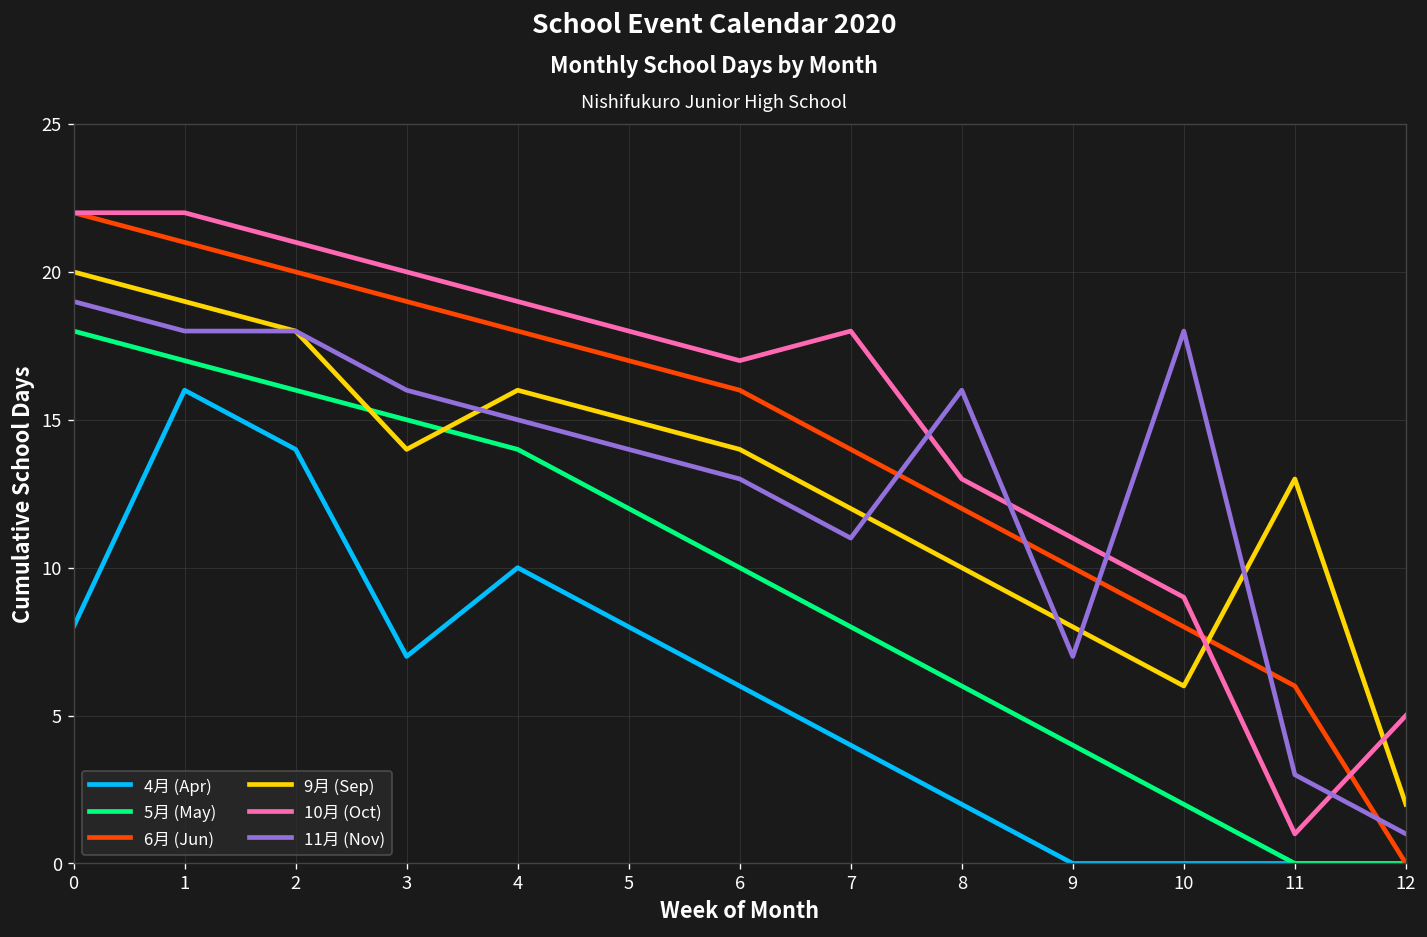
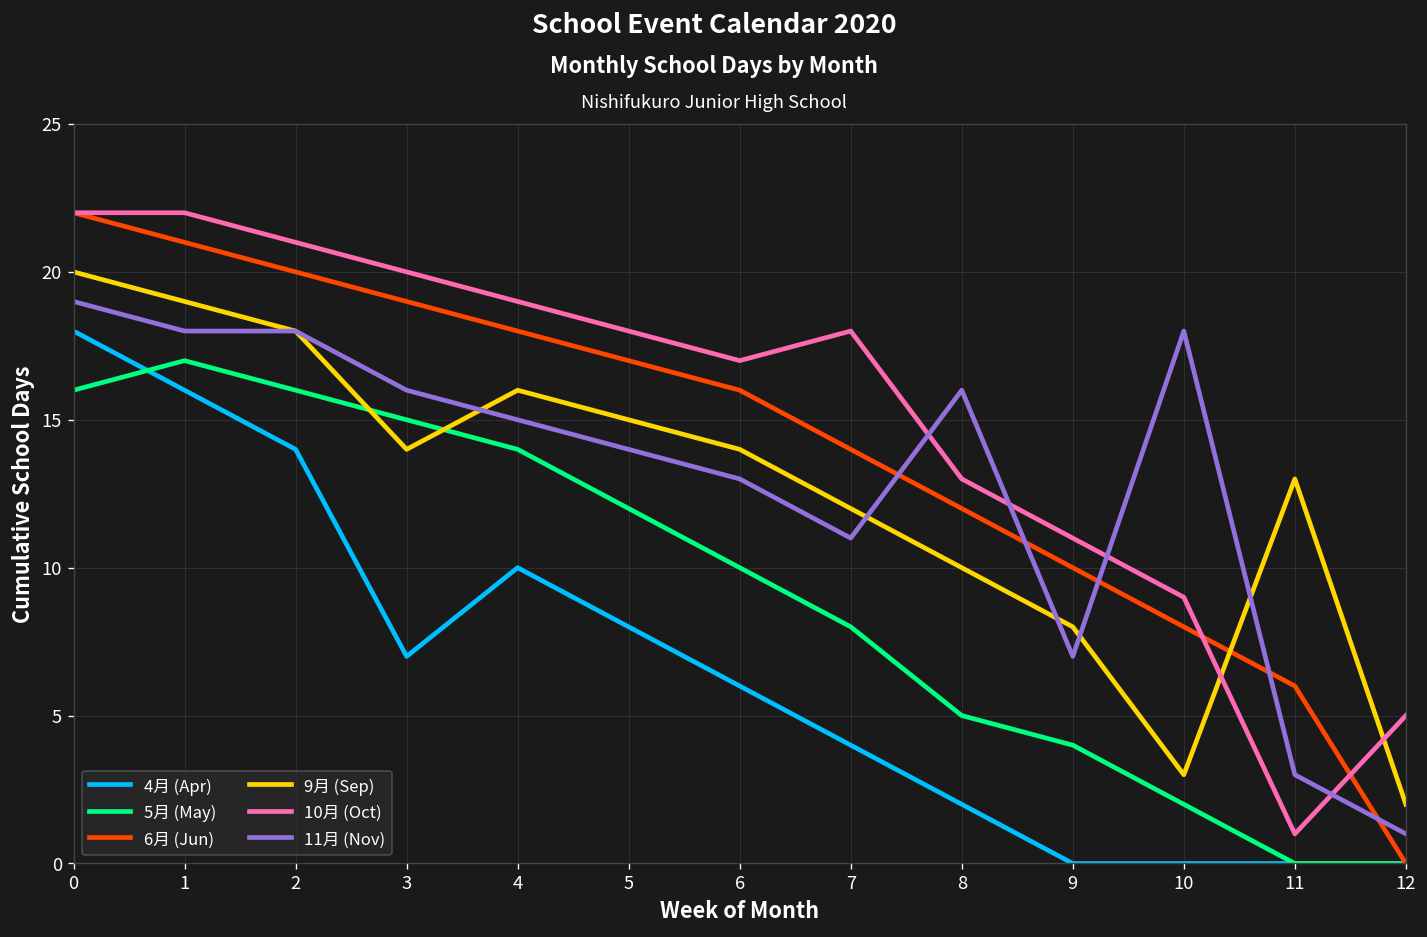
  {
    "4月 (Apr)": {
-     "0": 8,
+     "0": 18,
      "1": 16,
      "2": 14,
      "3": 7,
      "4": 10,
      "5": 8,
      "6": 6,
      "7": 4,
      "8": 2,
      "9": 0,
      "10": 0
    },
    "5月 (May)": {
-     "0": 18,
+     "0": 16,
      "1": 17,
      "2": 16,
      "3": 15,
      "4": 14,
      "5": 12,
      "6": 10,
      "7": 8,
-     "8": 6,
+     "8": 5,
      "9": 4,
      "10": 2
    },
    "6月 (Jun)": {
      "1": 21,
      "2": 20,
      "3": 19,
      "4": 18,
      "5": 17,
      "6": 16,
      "7": 14,
      "8": 12,
      "9": 10,
      "10": 8,
      "11": 6
    },
    "9月 (Sep)": {
      "0": 20,
      "1": 19,
      "3": 14,
      "4": 16,
      "5": 15,
      "6": 14,
      "7": 12,
      "8": 10,
      "9": 8,
-     "10": 6,
+     "10": 3,
      "11": 13,
      "12": 2
    },
    "10月 (Oct)": {
      "1": 22,
      "2": 21,
      "3": 20,
      "4": 19,
      "5": 18,
      "6": 17,
      "7": 18,
      "8": 13,
      "9": 11,
      "10": 9,
      "11": 1,
      "12": 5
    },
    "11月 (Nov)": {
      "0": 19,
      "1": 18,
      "3": 16,
      "4": 15,
      "5": 14,
      "6": 13,
      "7": 11,
      "8": 16,
      "9": 7,
      "10": 18,
      "11": 3,
      "12": 1
    }
  }
